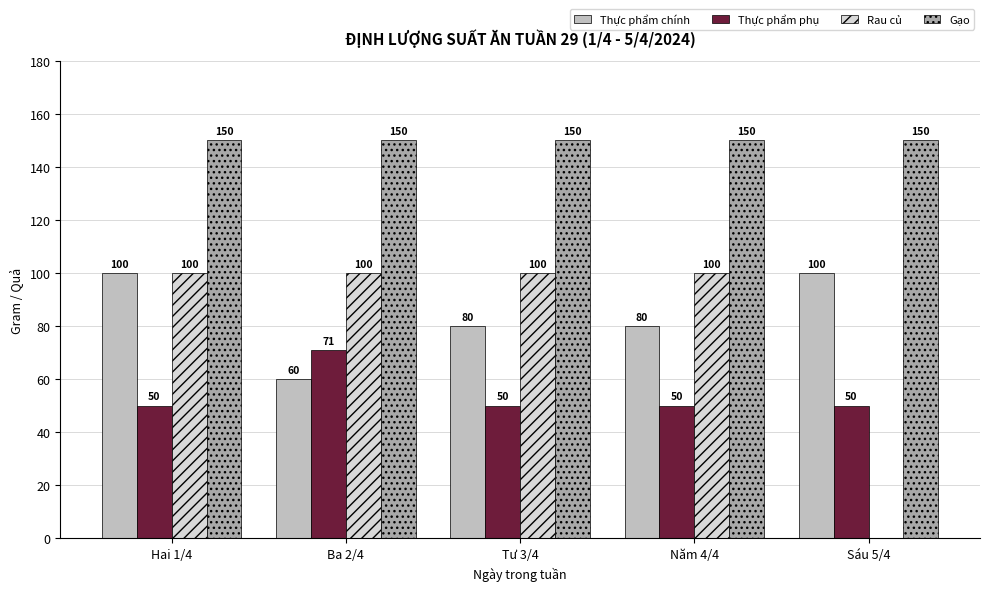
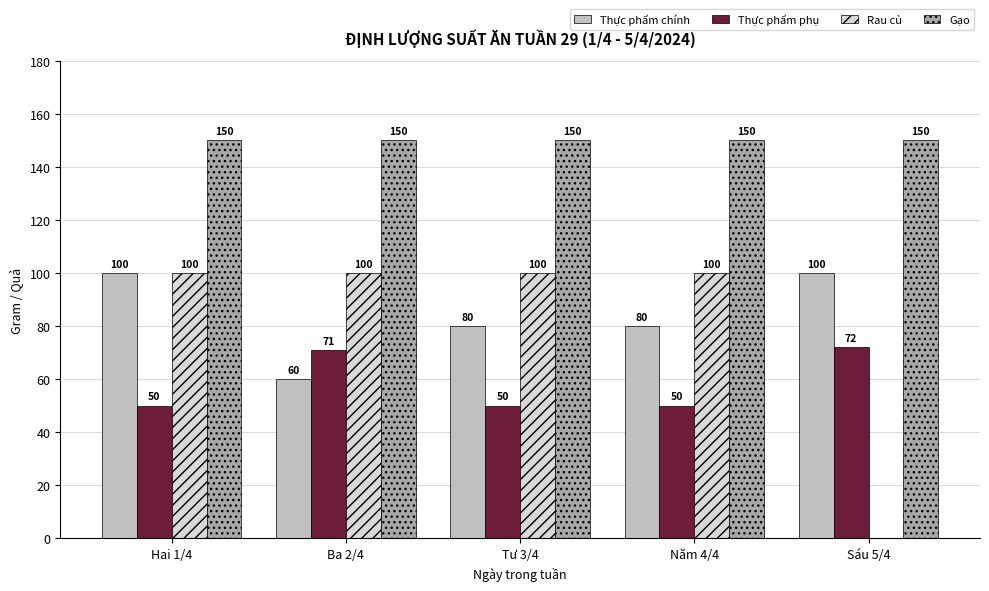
  {
    "Thực phẩm phụ": {
      "Hai 1/4": 50,
      "Ba 2/4": 71,
      "Tư 3/4": 50,
      "Năm 4/4": 50,
-     "Sáu 5/4": 50
+     "Sáu 5/4": 72
    }
  }
